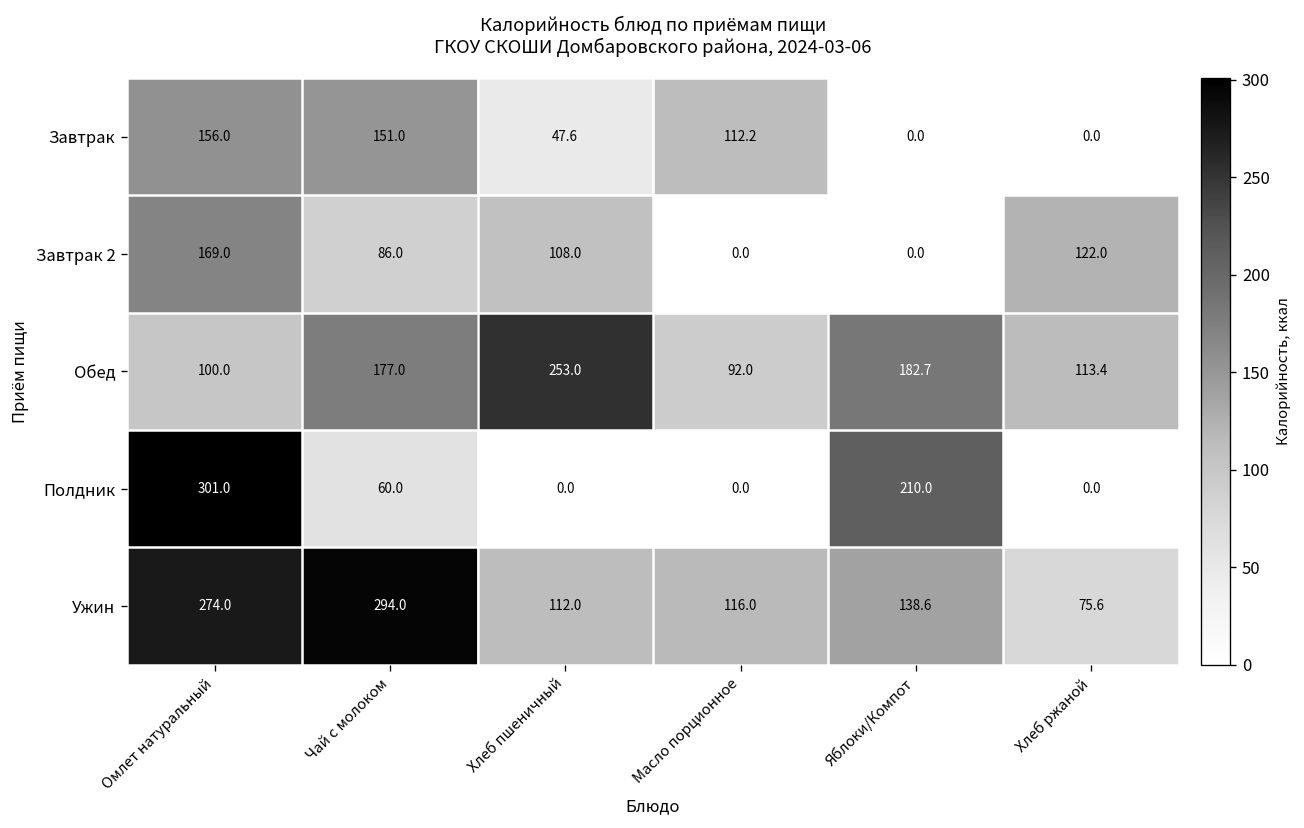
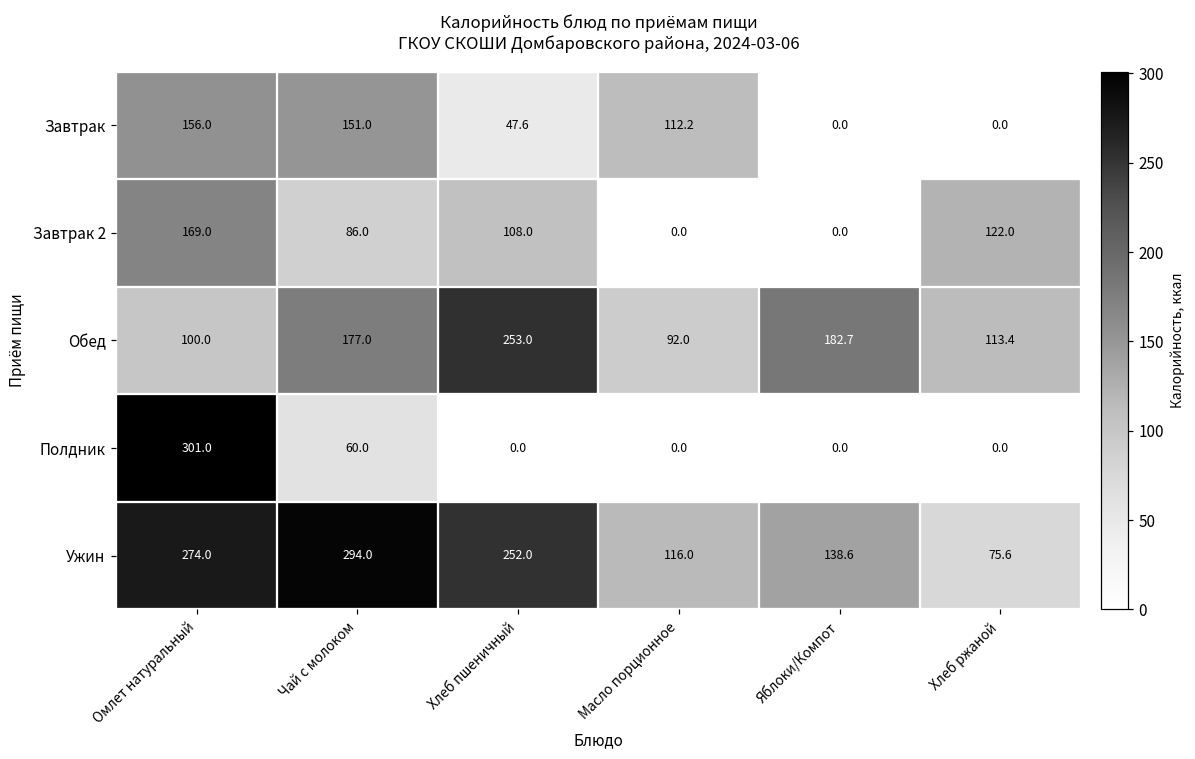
  {
    "Завтрак": {
      "Омлет натуральный": 156.0,
      "Чай с молоком": 151.0,
      "Хлеб пшеничный": 47.6,
      "Масло порционное": 112.2,
      "Яблоки/Компот": 0.0,
      "Хлеб ржаной": 0.0
    },
    "Завтрак 2": {
      "Омлет натуральный": 169.0,
      "Чай с молоком": 86.0,
      "Хлеб пшеничный": 108.0,
      "Масло порционное": 0.0,
      "Яблоки/Компот": 0.0,
      "Хлеб ржаной": 122.0
    },
    "Обед": {
      "Омлет натуральный": 100.0,
      "Чай с молоком": 177.0,
      "Хлеб пшеничный": 253.0,
      "Масло порционное": 92.0,
      "Яблоки/Компот": 182.7,
      "Хлеб ржаной": 113.4
    },
    "Полдник": {
      "Омлет натуральный": 301.0,
      "Чай с молоком": 60.0,
      "Хлеб пшеничный": 0.0,
      "Масло порционное": 0.0,
-     "Яблоки/Компот": 210.0,
+     "Яблоки/Компот": 0.0,
      "Хлеб ржаной": 0.0
    },
    "Ужин": {
      "Омлет натуральный": 274.0,
      "Чай с молоком": 294.0,
-     "Хлеб пшеничный": 112.0,
+     "Хлеб пшеничный": 252.0,
      "Масло порционное": 116.0,
      "Яблоки/Компот": 138.6,
      "Хлеб ржаной": 75.6
    }
  }
